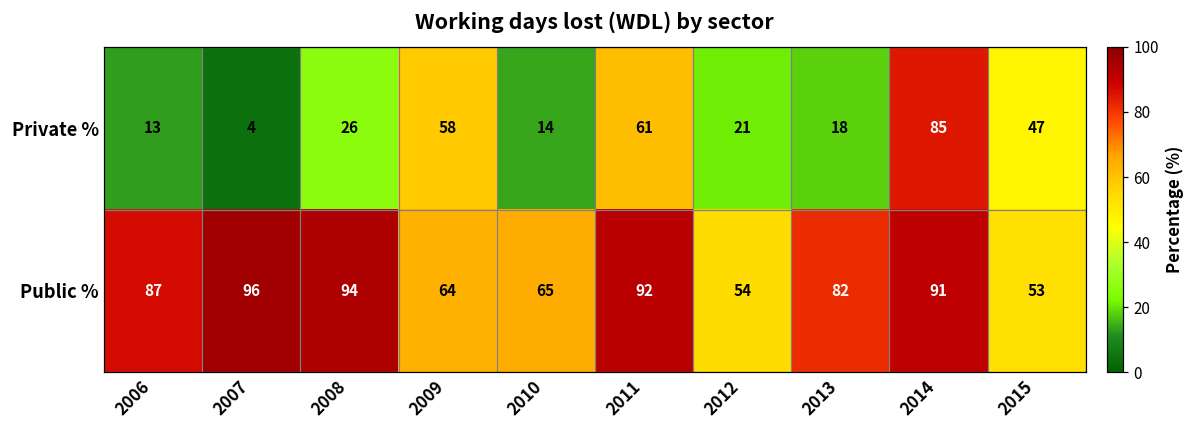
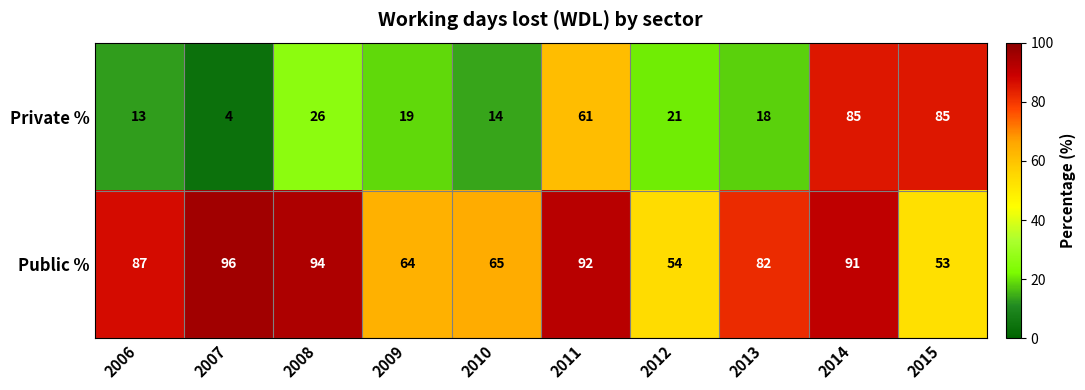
  {
    "Private %": {
      "2006": 13,
      "2007": 4,
      "2008": 26,
-     "2009": 58,
+     "2009": 19,
      "2010": 14,
      "2011": 61,
      "2012": 21,
      "2013": 18,
      "2014": 85,
-     "2015": 47
+     "2015": 85
    },
    "Public %": {
      "2006": 87,
      "2007": 96,
      "2008": 94,
      "2009": 64,
      "2010": 65,
      "2011": 92,
      "2012": 54,
      "2013": 82,
      "2014": 91,
      "2015": 53
    }
  }
